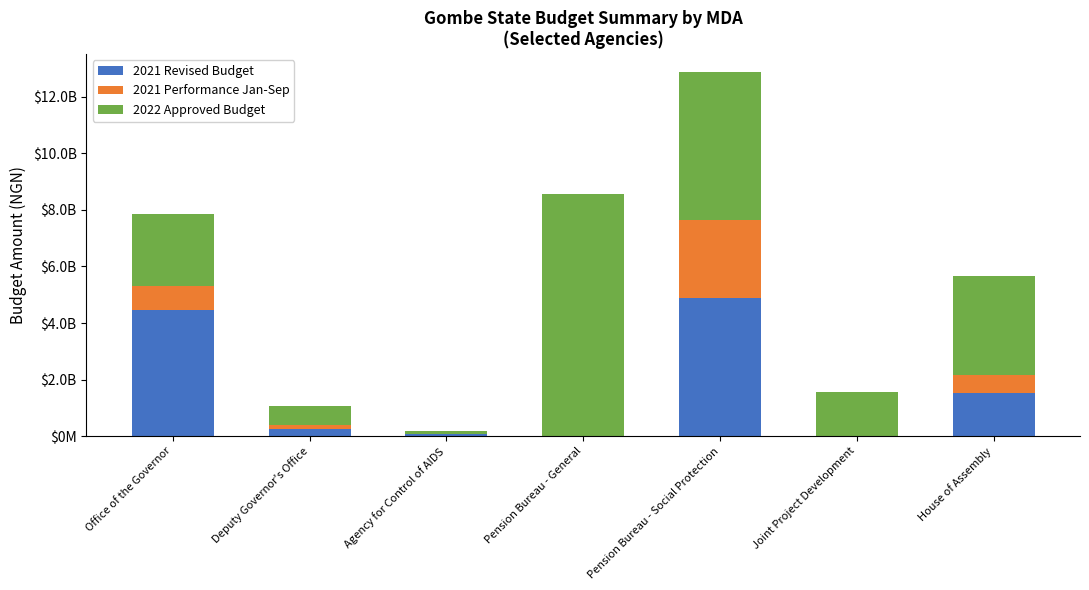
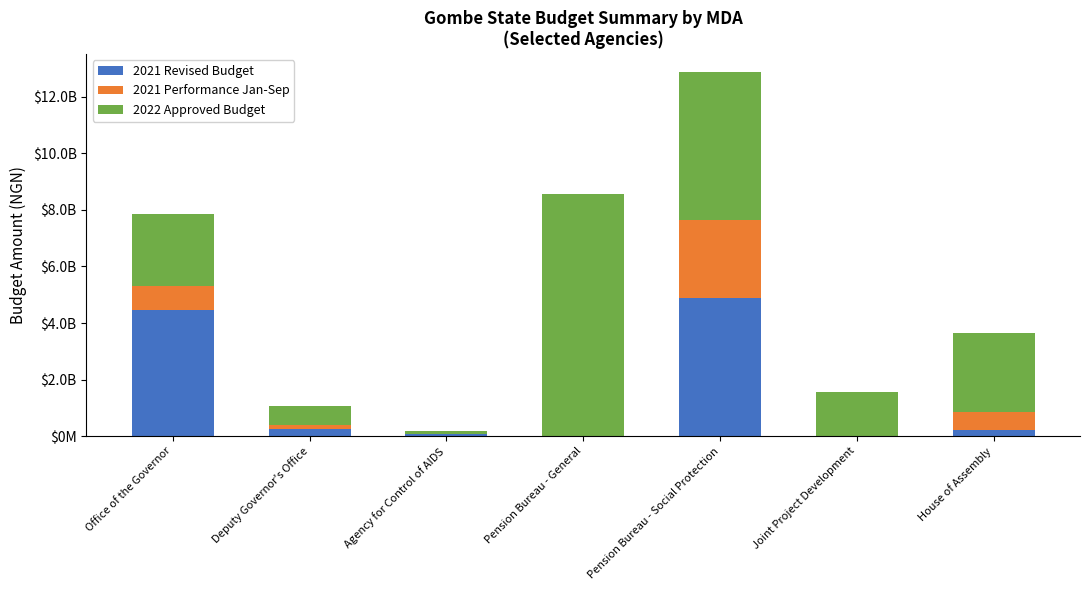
  {
    "2021 Revised Budget": {
      "Office of the Governor": "$4500000000",
      "Deputy Governor's Office": "$300000000",
      "Pension Bureau - Social Protection": "$4900000000",
-     "House of Assembly": "$1500000000"
+     "House of Assembly": "$200000000"
    },
    "2021 Performance Jan-Sep": {
      "Office of the Governor": "$800000000",
      "Deputy Governor's Office": "$100000000",
      "Pension Bureau - General": "$0",
      "Pension Bureau - Social Protection": "$2800000000",
      "Joint Project Development": "$0",
      "House of Assembly": "$600000000"
    },
    "2022 Approved Budget": {
      "Office of the Governor": "$2500000000",
      "Deputy Governor's Office": "$700000000",
      "Pension Bureau - General": "$8600000000",
      "Pension Bureau - Social Protection": "$5200000000",
      "Joint Project Development": "$1600000000",
-     "House of Assembly": "$3500000000"
+     "House of Assembly": "$2800000000"
    }
  }
